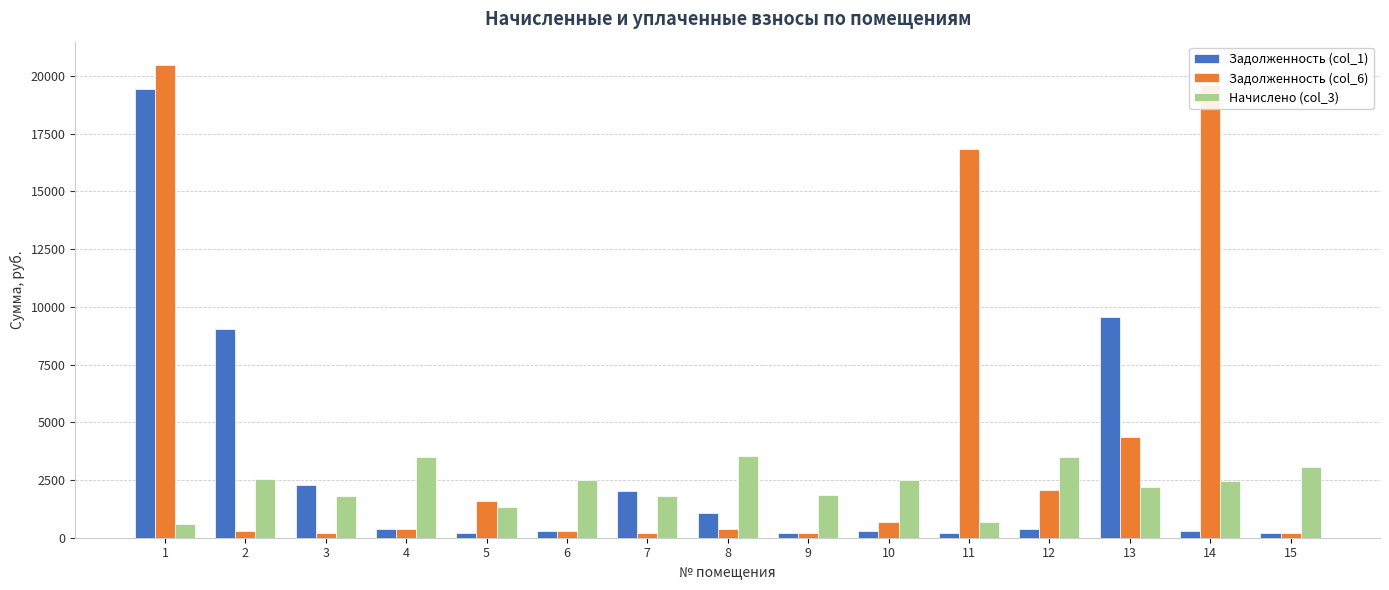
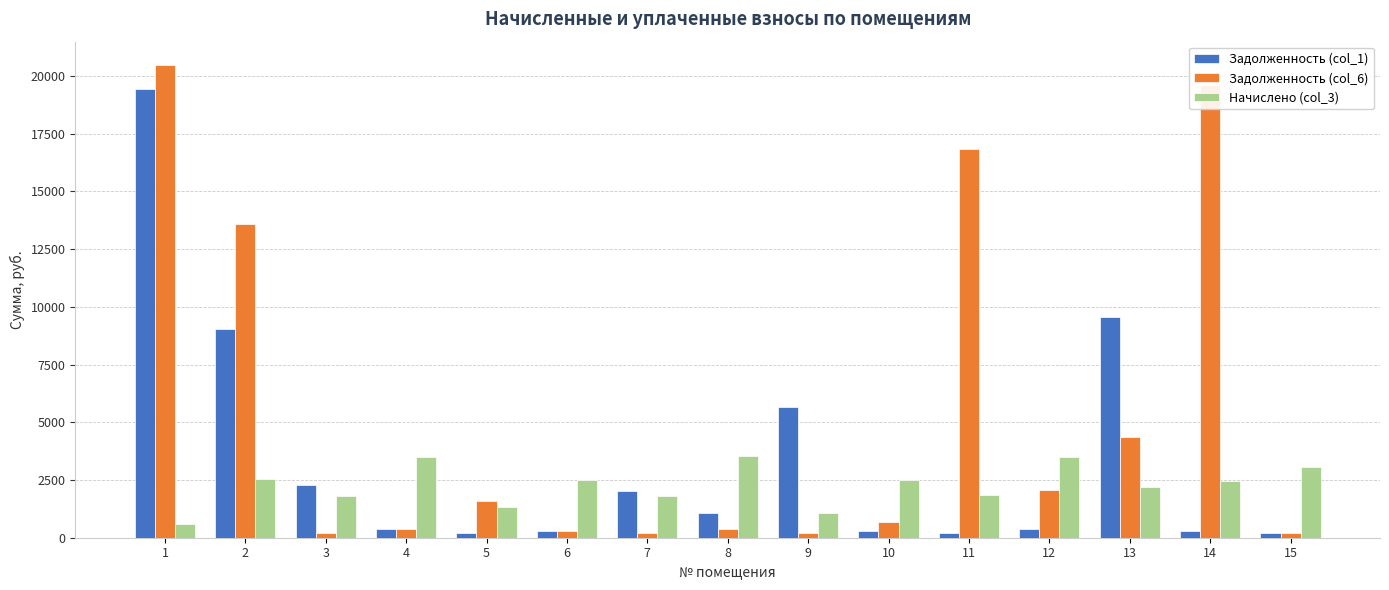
  {
    "Задолженность (col_1)": {
      "1": 19400,
      "2": 9000,
      "3": 2300,
      "4": 400,
      "5": 200,
      "6": 300,
      "7": 2000,
      "8": 1100,
-     "9": 200,
+     "9": 5700,
      "10": 300,
      "11": 200,
      "12": 400,
      "13": 9500,
      "14": 300,
      "15": 200
    },
    "Задолженность (col_6)": {
      "1": 20500,
-     "2": 300,
+     "2": 13600,
      "3": 200,
      "4": 400,
      "5": 1600,
      "6": 300,
      "7": 200,
      "8": 400,
      "9": 200,
      "10": 700,
      "11": 16800,
      "12": 2100,
      "13": 4400,
      "15": 200
    },
    "Начислено (col_3)": {
      "1": 600,
      "2": 2500,
      "3": 1800,
      "4": 3500,
      "5": 1300,
      "6": 2500,
      "7": 1800,
      "8": 3500,
-     "9": 1900,
+     "9": 1100,
      "10": 2500,
-     "11": 700,
+     "11": 1800,
      "12": 3500,
      "13": 2200,
      "14": 2500,
      "15": 3100
    }
  }
